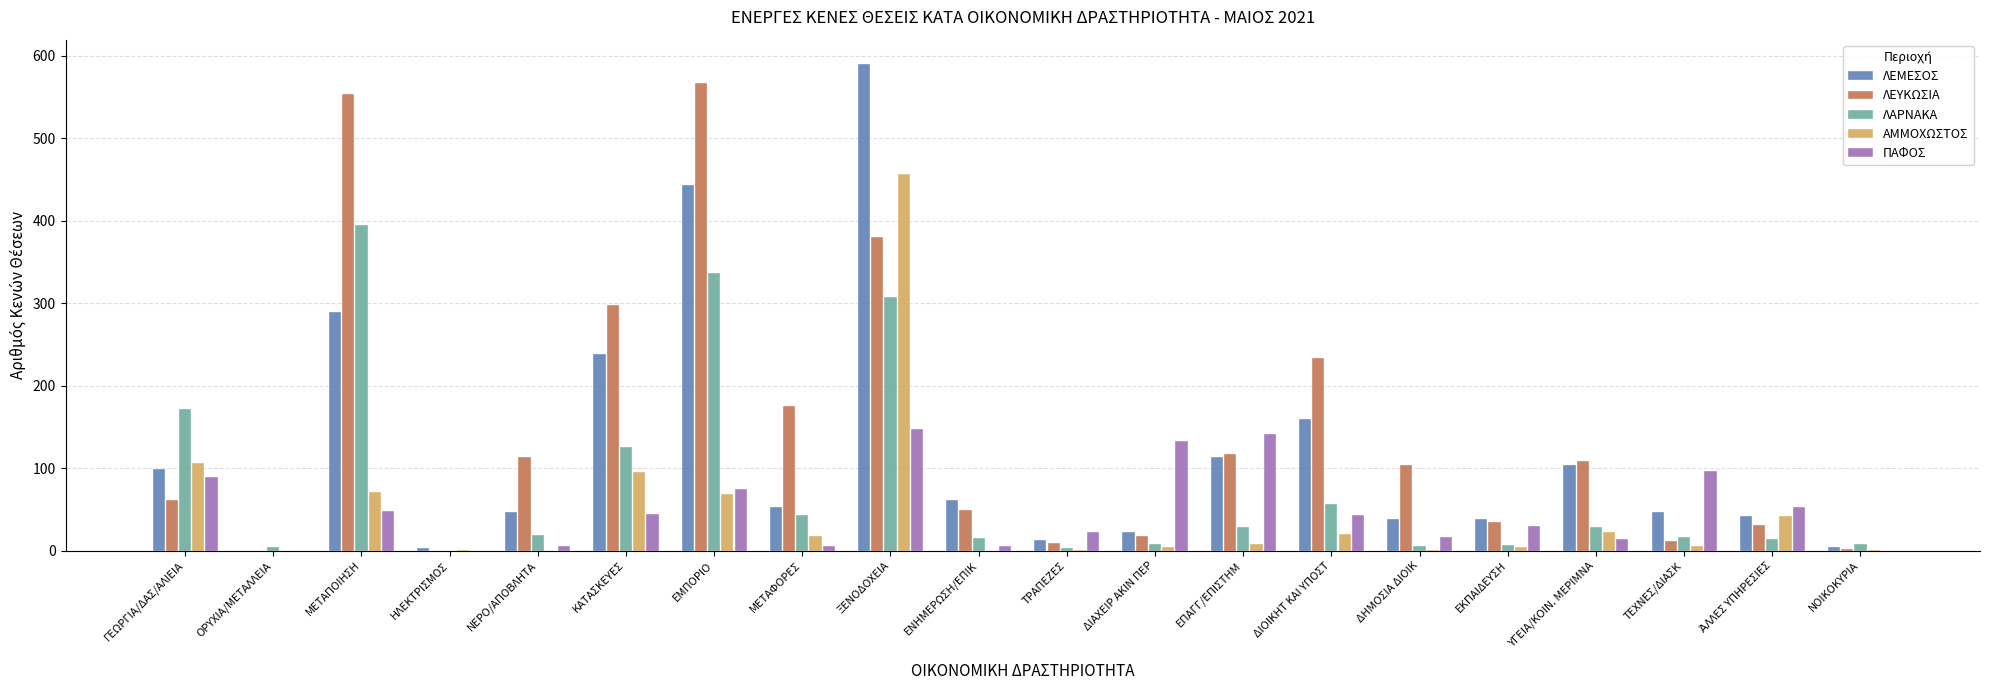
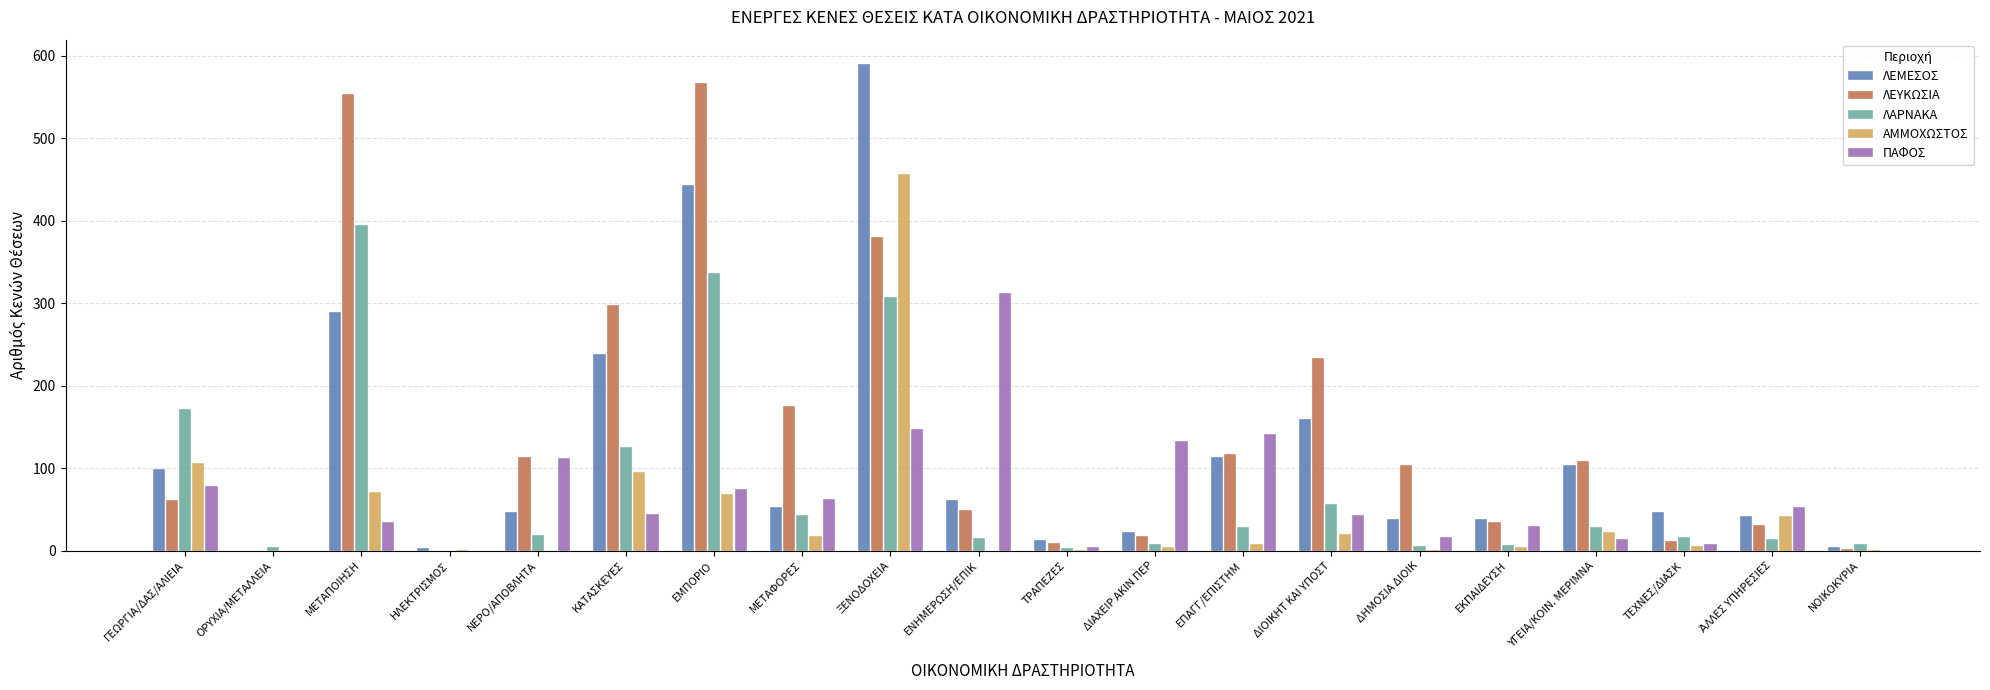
  {
    "ΠΑΦΟΣ": {
-     "ΓΕΩΡΓΙΑ/ΔΑΣ/ΑΛΙΕΙΑ": 90,
+     "ΓΕΩΡΓΙΑ/ΔΑΣ/ΑΛΙΕΙΑ": 80,
      "ΟΡΥΧΙΑ/ΜΕΤΑΛΛΕΙΑ": 0,
-     "ΜΕΤΑΠΟΙΗΣΗ": 50,
+     "ΜΕΤΑΠΟΙΗΣΗ": 40,
      "ΗΛΕΚΤΡΙΣΜΟΣ": 0,
-     "ΝΕΡΟ/ΑΠΟΒΛΗΤΑ": 10,
+     "ΝΕΡΟ/ΑΠΟΒΛΗΤΑ": 110,
      "ΚΑΤΑΣΚΕΥΕΣ": 40,
      "ΕΜΠΟΡΙΟ": 80,
-     "ΜΕΤΑΦΟΡΕΣ": 10,
+     "ΜΕΤΑΦΟΡΕΣ": 60,
      "ΞΕΝΟΔΟΧΕΙΑ": 150,
-     "ΕΝΗΜΕΡΩΣΗ/ΕΠΙΚ": 10,
-     "ΤΡΑΠΕΖΕΣ": 20,
+     "ΕΝΗΜΕΡΩΣΗ/ΕΠΙΚ": 310,
+     "ΤΡΑΠΕΖΕΣ": 0,
      "ΔΙΑΧΕΙΡ ΑΚΙΝ ΠΕΡ": 130,
      "ΕΠΑΓΓ/ΕΠΙΣΤΗΜ": 140,
      "ΔΙΟΙΚΗΤ ΚΑΙ ΥΠΟΣΤ": 40,
      "ΔΗΜΟΣΙΑ ΔΙΟΙΚ": 20,
      "ΕΚΠΑΙΔΕΥΣΗ": 30,
      "ΥΓΕΙΑ/ΚΟΙΝ. ΜΕΡΙΜΝΑ": 10,
-     "ΤΕΧΝΕΣ/ΔΙΑΣΚ": 100,
+     "ΤΕΧΝΕΣ/ΔΙΑΣΚ": 10,
      "ΆΛΛΕΣ ΥΠΗΡΕΣΙΕΣ": 50,
      "ΝΟΙΚΟΚΥΡΙΑ": 0
    }
  }
